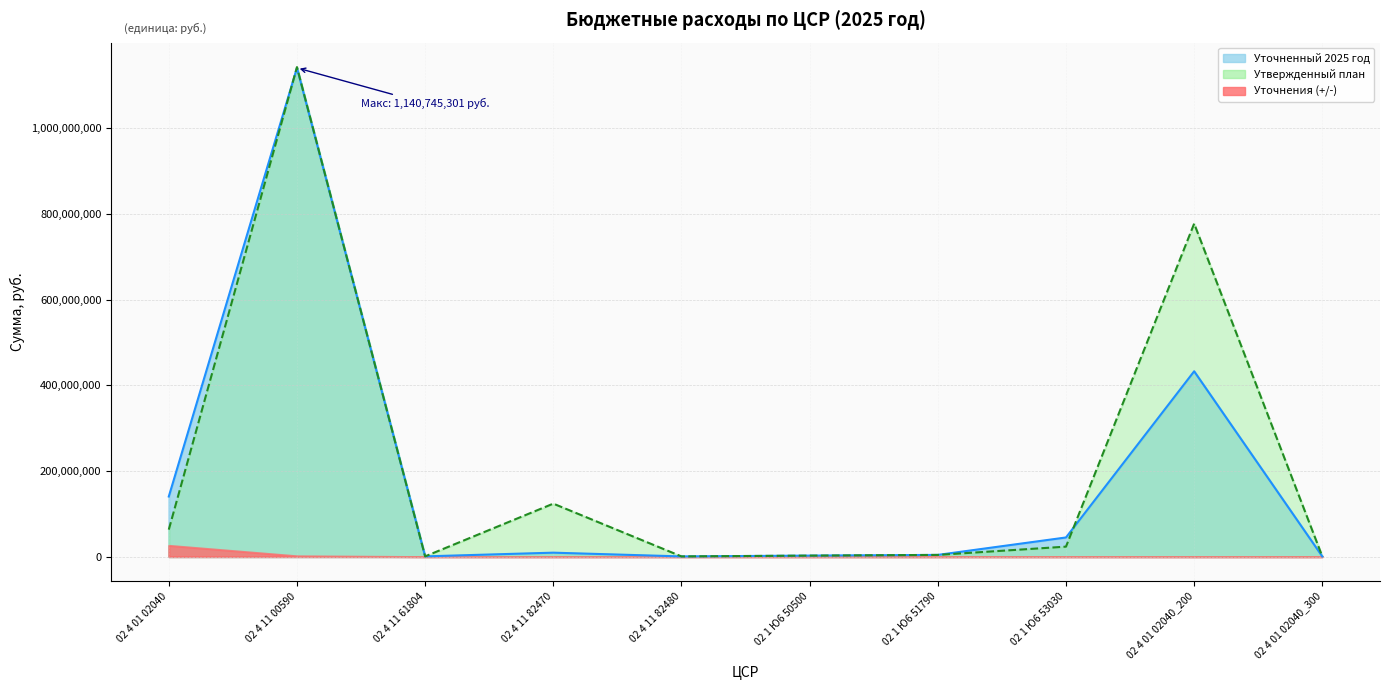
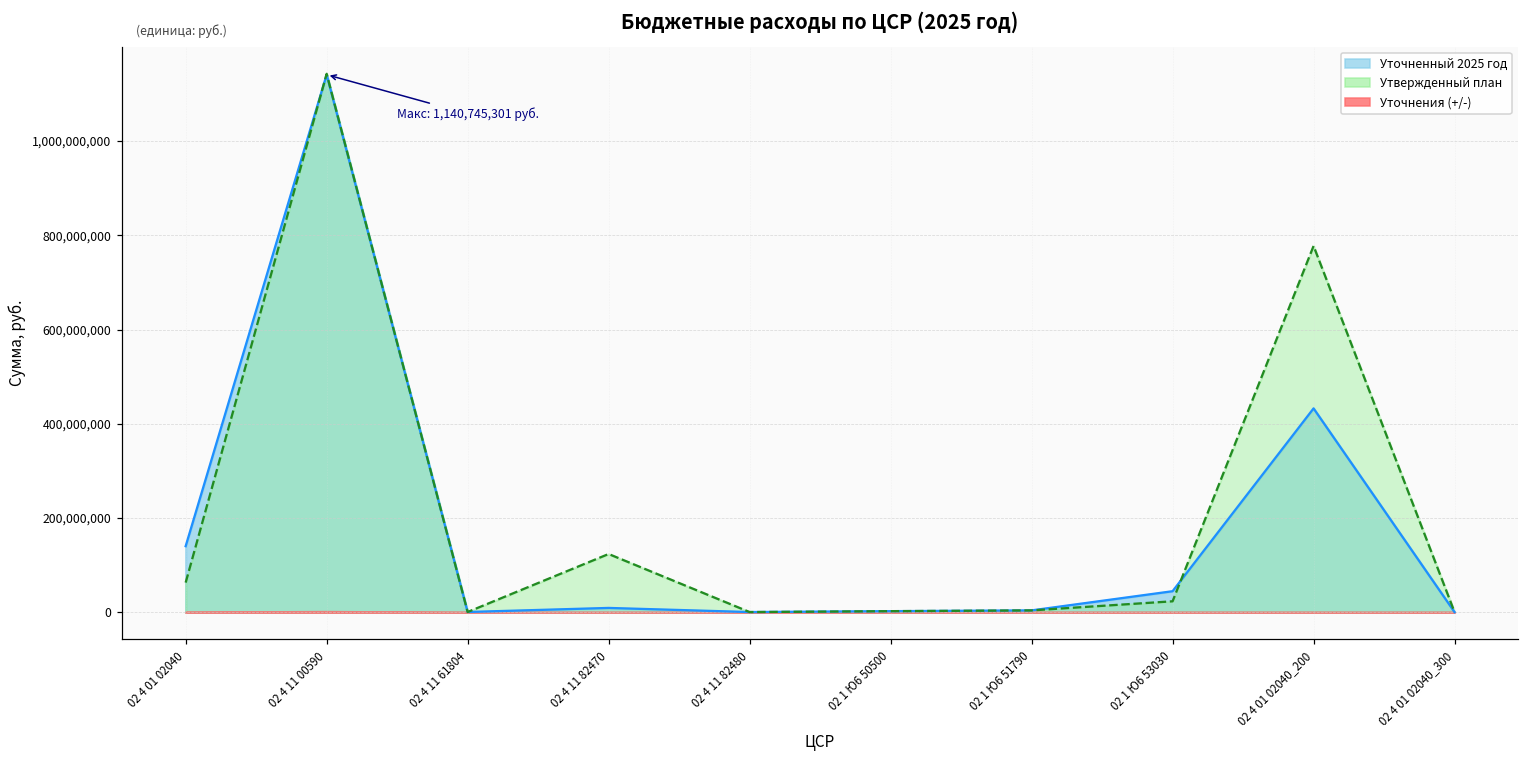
  {
    "Уточненный 2025 год": {
      "02 4 01 02040": "140,000,000",
      "02 4 11 82470": "10,000,000",
      "02 1 Ю6 53030": "40,000,000",
      "02 4 01 02040_200": "430,000,000"
    },
    "Утвержденный план": {
      "02 4 01 02040": "60,000,000",
      "02 4 11 82470": "120,000,000",
      "02 1 Ю6 53030": "20,000,000",
      "02 4 01 02040_200": "780,000,000"
    },
    "Уточнения (+/-)": {
-     "02 4 01 02040": "30,000,000",
+     "02 4 01 02040": "0",
      "02 4 11 82470": "0",
      "02 1 Ю6 53030": "0",
      "02 4 01 02040_200": "0"
    }
  }
